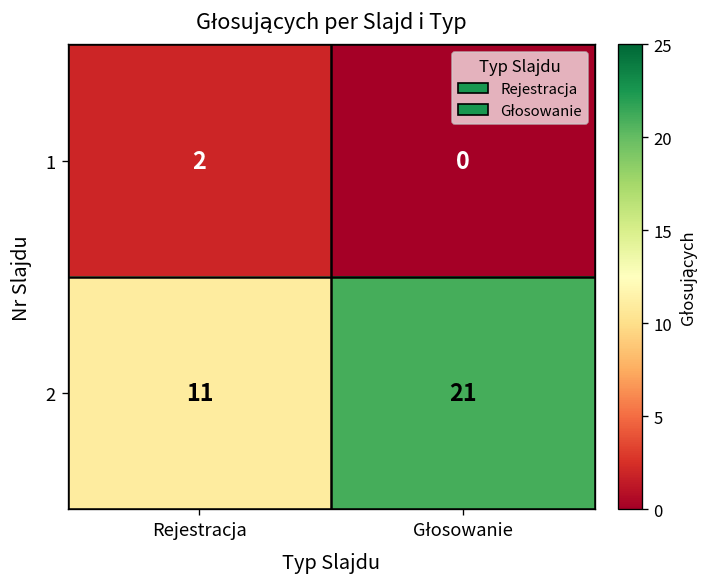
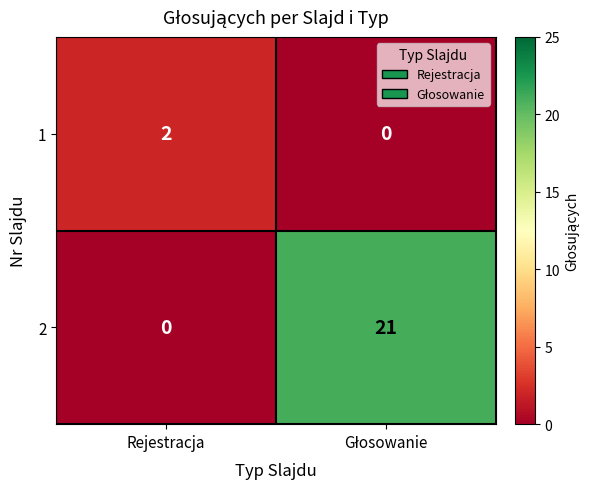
  {
    "1": {
      "Rejestracja": 2,
      "Głosowanie": 0
    },
    "2": {
-     "Rejestracja": 11,
+     "Rejestracja": 0,
      "Głosowanie": 21
    }
  }
